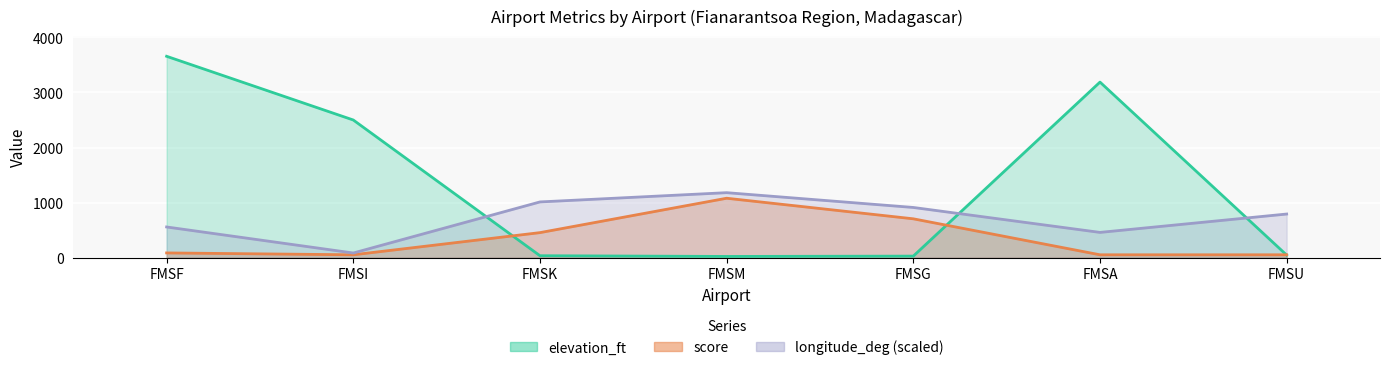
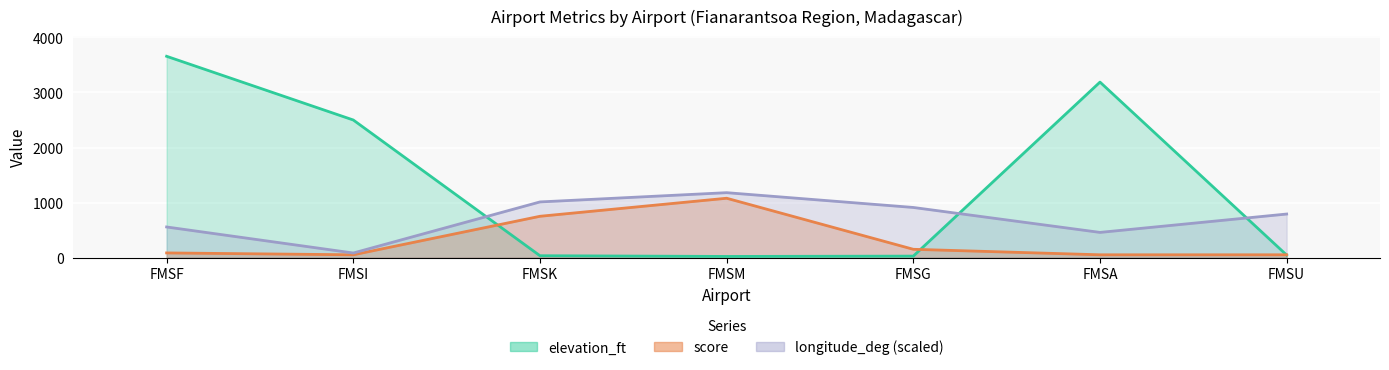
  {
    "score": {
      "FMSF": 100,
-     "FMSK": 500,
+     "FMSK": 800,
      "FMSM": 1100,
-     "FMSG": 700,
+     "FMSG": 200,
      "FMSA": 100
    }
  }
